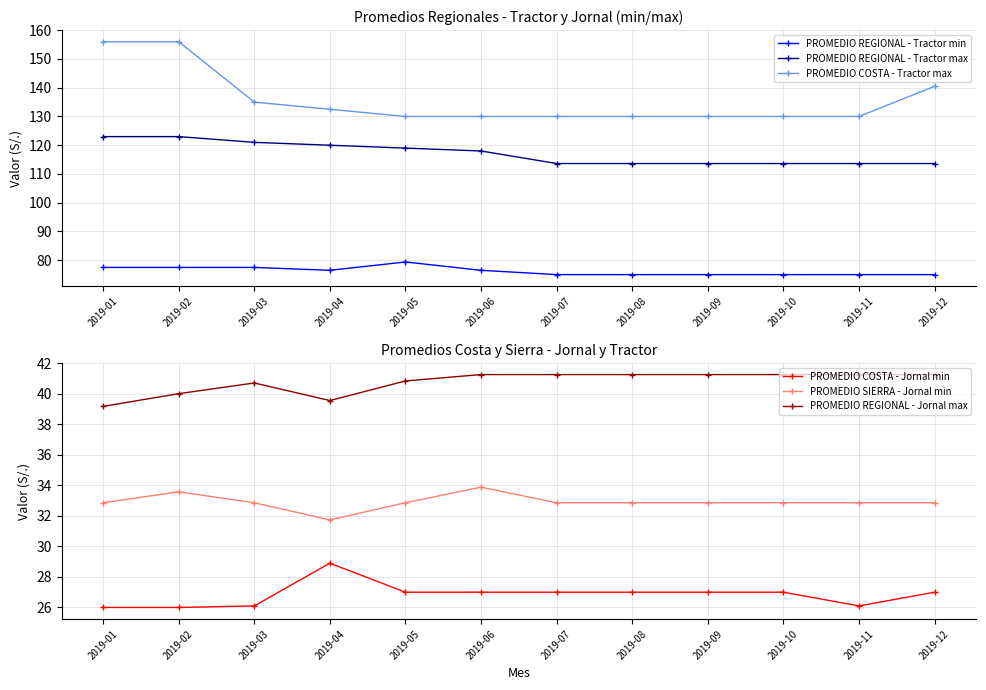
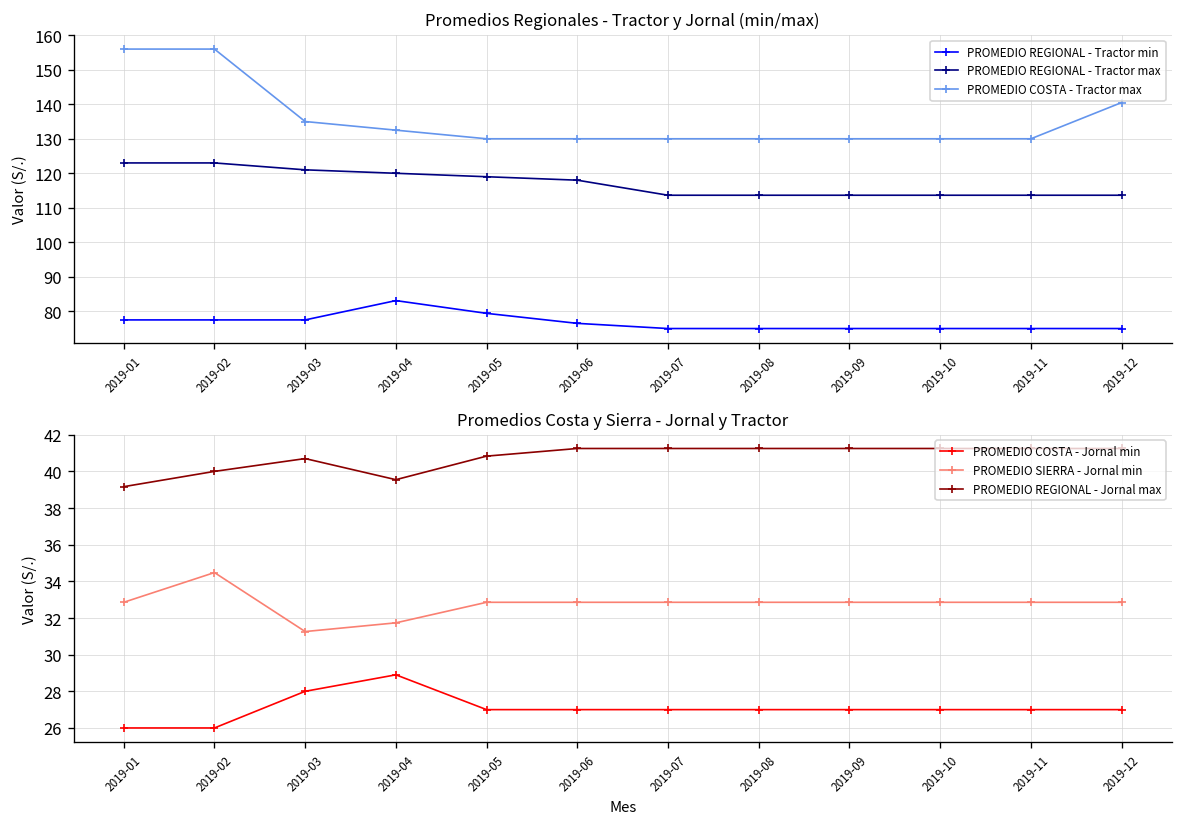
  {
    "Promedios Regionales - Tractor y Jornal (min/max)": {
      "PROMEDIO REGIONAL - Tractor min": {
        "2019-01": 78,
        "2019-02": 78,
        "2019-03": 78,
-       "2019-04": 77,
+       "2019-04": 83,
        "2019-05": 79,
        "2019-06": 77,
        "2019-07": 75,
        "2019-08": 75,
        "2019-09": 75,
        "2019-10": 75,
        "2019-11": 75,
        "2019-12": 75
      },
      "PROMEDIO REGIONAL - Tractor max": {
        "2019-01": 123,
        "2019-02": 123,
        "2019-03": 121,
        "2019-04": 120,
        "2019-05": 119,
        "2019-06": 118,
        "2019-07": 114,
        "2019-08": 114,
        "2019-09": 114,
        "2019-10": 114,
        "2019-11": 114,
        "2019-12": 114
      },
      "PROMEDIO COSTA - Tractor max": {
        "2019-01": 156,
        "2019-02": 156,
        "2019-03": 135,
        "2019-04": 133,
        "2019-05": 130,
        "2019-06": 130,
        "2019-07": 130,
        "2019-08": 130,
        "2019-09": 130,
        "2019-10": 130,
        "2019-11": 130,
        "2019-12": 141
      }
    },
    "Promedios Costa y Sierra - Jornal y Tractor": {
      "PROMEDIO COSTA - Jornal min": {
        "2019-01": 26.0,
        "2019-02": 26.0,
-       "2019-03": 26.1,
+       "2019-03": 28.0,
        "2019-04": 28.9,
        "2019-05": 27.0,
        "2019-06": 27.0,
        "2019-07": 27.0,
        "2019-08": 27.0,
        "2019-09": 27.0,
        "2019-10": 27.0,
-       "2019-11": 26.1,
+       "2019-11": 27.0,
        "2019-12": 27.0
      },
      "PROMEDIO SIERRA - Jornal min": {
        "2019-01": 32.9,
-       "2019-02": 33.6,
-       "2019-03": 32.9,
+       "2019-02": 34.5,
+       "2019-03": 31.3,
        "2019-04": 31.7,
        "2019-05": 32.9,
-       "2019-06": 33.9,
+       "2019-06": 32.9,
        "2019-07": 32.9,
        "2019-08": 32.9,
        "2019-09": 32.9,
        "2019-10": 32.9,
        "2019-11": 32.9,
        "2019-12": 32.9
      },
      "PROMEDIO REGIONAL - Jornal max": {
        "2019-01": 39.2,
        "2019-02": 40.0,
        "2019-03": 40.7,
        "2019-04": 39.5,
        "2019-05": 40.8,
        "2019-06": 41.3,
        "2019-07": 41.3,
        "2019-08": 41.3,
        "2019-09": 41.3
      }
    }
  }
